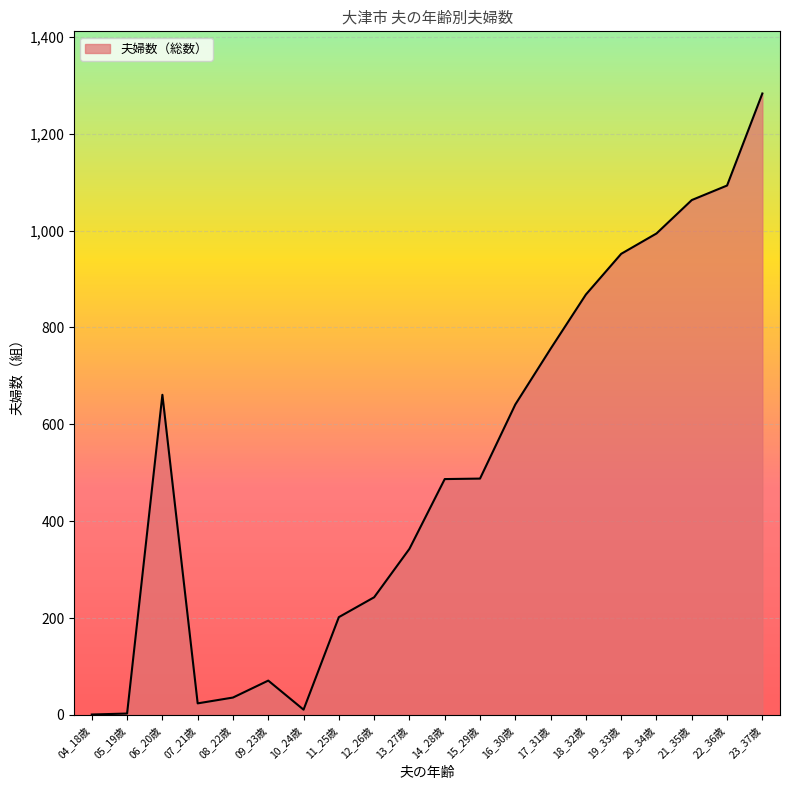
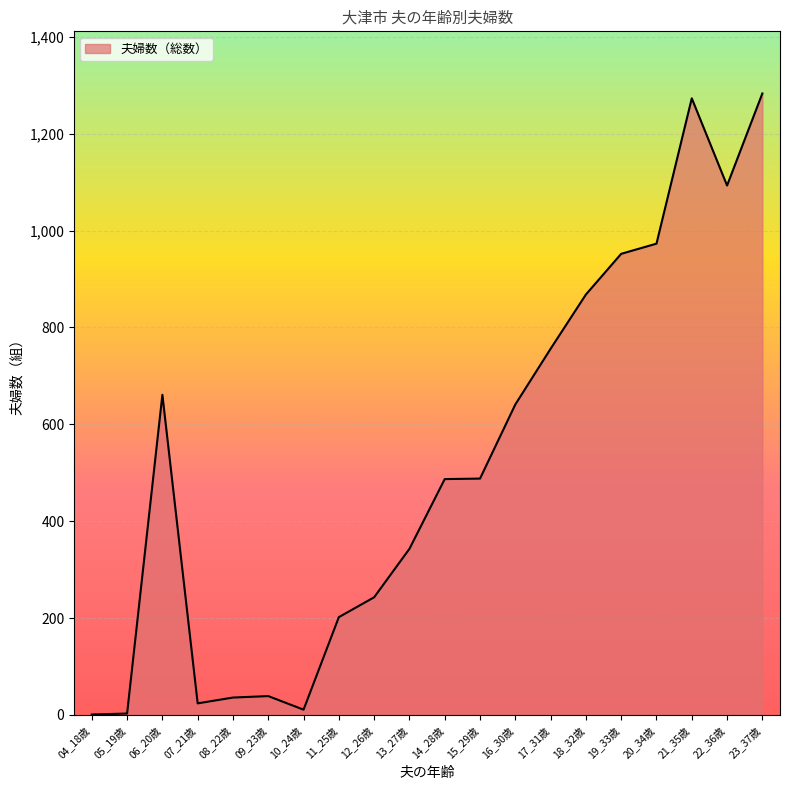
  {
    "04_18歳": "0",
    "05_19歳": "0",
    "06_20歳": "660",
    "07_21歳": "20",
    "08_22歳": "40",
-   "09_23歳": "70",
+   "09_23歳": "40",
    "10_24歳": "10",
    "11_25歳": "200",
    "12_26歳": "240",
    "13_27歳": "340",
    "14_28歳": "490",
    "15_29歳": "490",
    "16_30歳": "640",
    "17_31歳": "760",
    "18_32歳": "870",
    "19_33歳": "950",
-   "20_34歳": "990",
-   "21_35歳": "1,060",
+   "20_34歳": "970",
+   "21_35歳": "1,270",
    "22_36歳": "1,090",
    "23_37歳": "1,280"
  }
